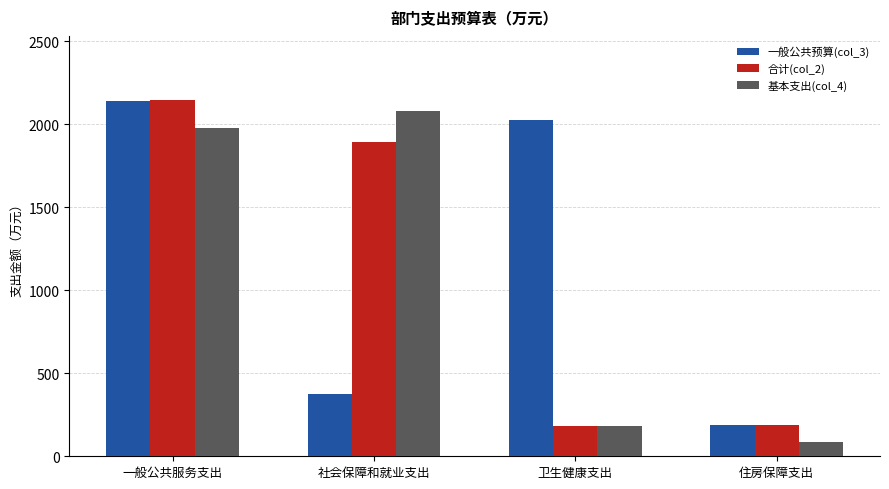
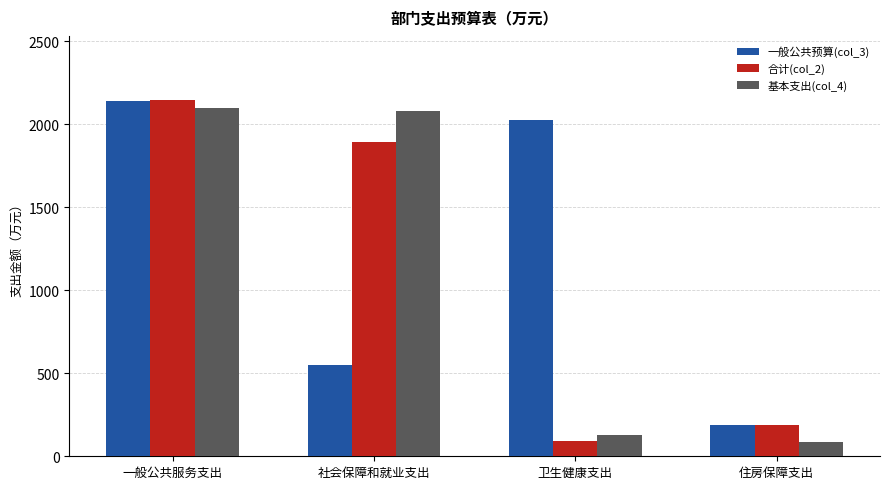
  {
    "一般公共预算(col_3)": {
      "一般公共服务支出": 2140,
-     "社会保障和就业支出": 370,
+     "社会保障和就业支出": 550,
      "卫生健康支出": 2030,
      "住房保障支出": 190
    },
    "合计(col_2)": {
      "一般公共服务支出": 2150,
      "社会保障和就业支出": 1890,
-     "卫生健康支出": 180,
+     "卫生健康支出": 90,
      "住房保障支出": 190
    },
    "基本支出(col_4)": {
-     "一般公共服务支出": 1980,
+     "一般公共服务支出": 2100,
      "社会保障和就业支出": 2080,
-     "卫生健康支出": 180,
+     "卫生健康支出": 130,
      "住房保障支出": 80
    }
  }
